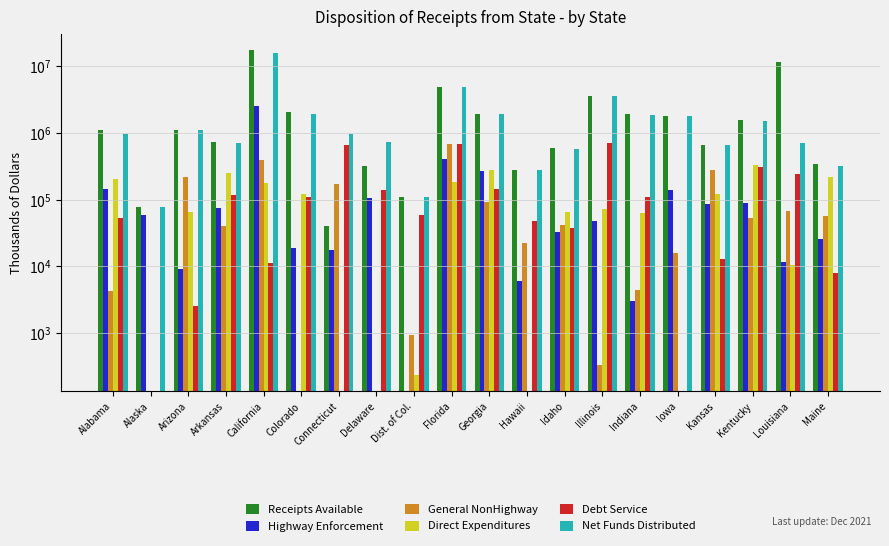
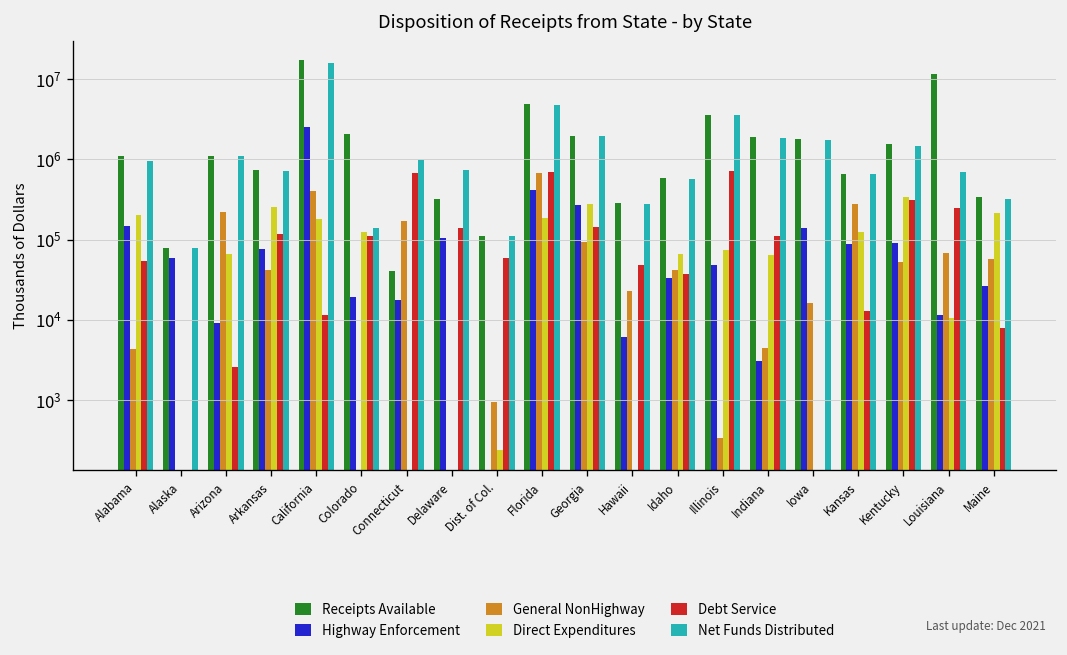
  {
    "Receipts Available": {
      "Alabama": 1100000,
      "Alaska": 80000,
      "Arizona": 1100000,
      "Arkansas": 700000,
      "California": 17000000,
      "Colorado": 2100000,
      "Connecticut": 40000,
      "Delaware": 300000,
      "Dist. of Col.": 110000,
      "Florida": 5000000,
      "Georgia": 1900000,
      "Hawaii": 280000,
      "Idaho": 600000,
      "Illinois": 4000000,
      "Indiana": 1900000,
      "Iowa": 1800000,
      "Kansas": 700000,
      "Kentucky": 1600000,
      "Louisiana": 12000000,
      "Maine": 300000
    },
    "Net Funds Distributed": {
      "Alabama": 1000000,
      "Alaska": 80000,
      "Arizona": 1100000,
      "Arkansas": 700000,
      "California": 16000000,
-     "Colorado": 2000000,
+     "Colorado": 140000,
      "Connecticut": 1000000,
      "Delaware": 700000,
      "Dist. of Col.": 110000,
      "Florida": 5000000,
      "Georgia": 1900000,
      "Hawaii": 280000,
      "Idaho": 600000,
      "Illinois": 4000000,
      "Indiana": 1800000,
      "Iowa": 1800000,
      "Kansas": 700000,
      "Kentucky": 1500000,
      "Louisiana": 700000,
      "Maine": 300000
    }
  }
